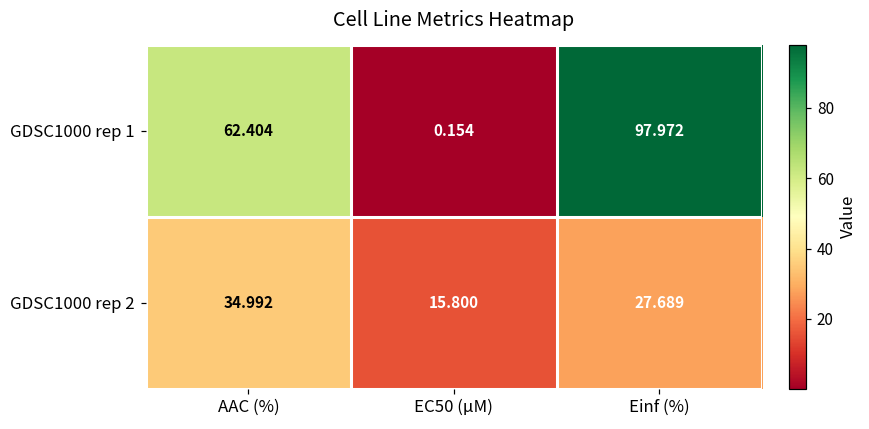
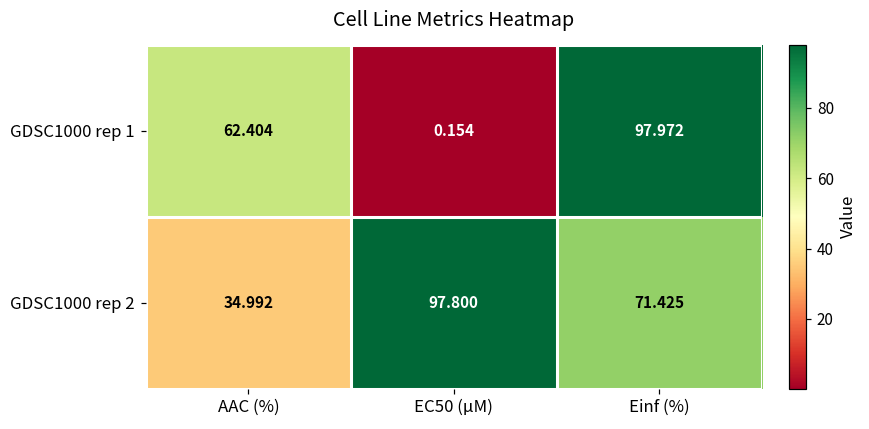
  {
    "GDSC1000 rep 1": {
      "AAC (%)": 62.404,
      "EC50 (µM)": 0.154,
      "Einf (%)": 97.972
    },
    "GDSC1000 rep 2": {
      "AAC (%)": 34.992,
-     "EC50 (µM)": 15.800,
-     "Einf (%)": 27.689
+     "EC50 (µM)": 97.800,
+     "Einf (%)": 71.425
    }
  }
